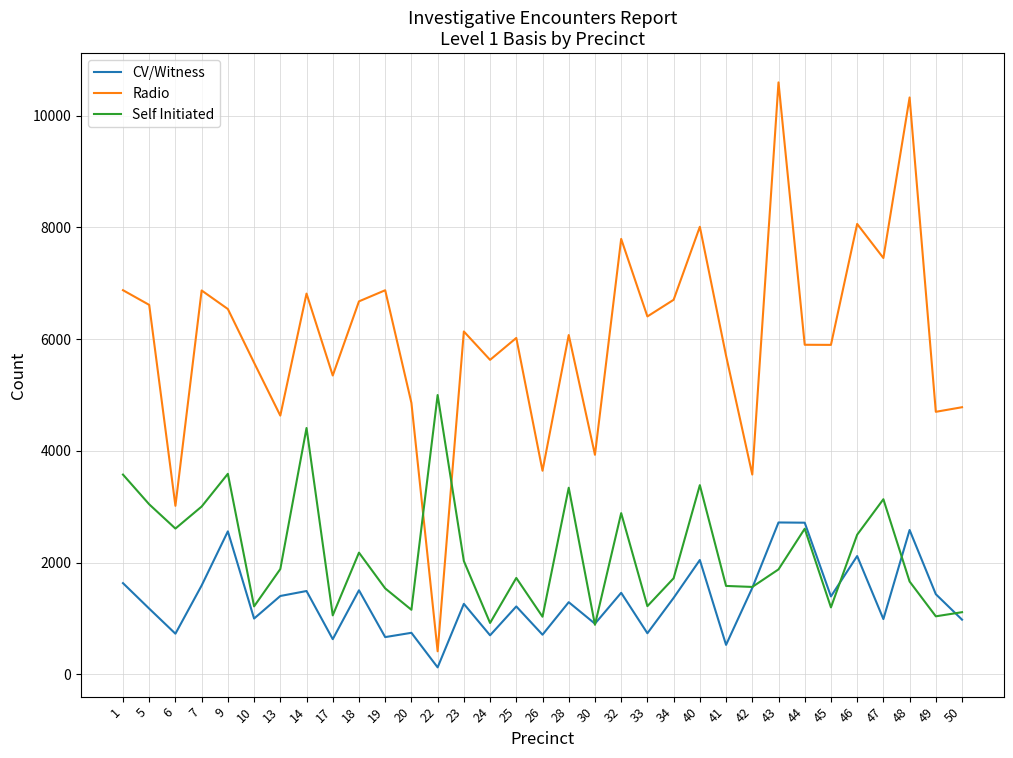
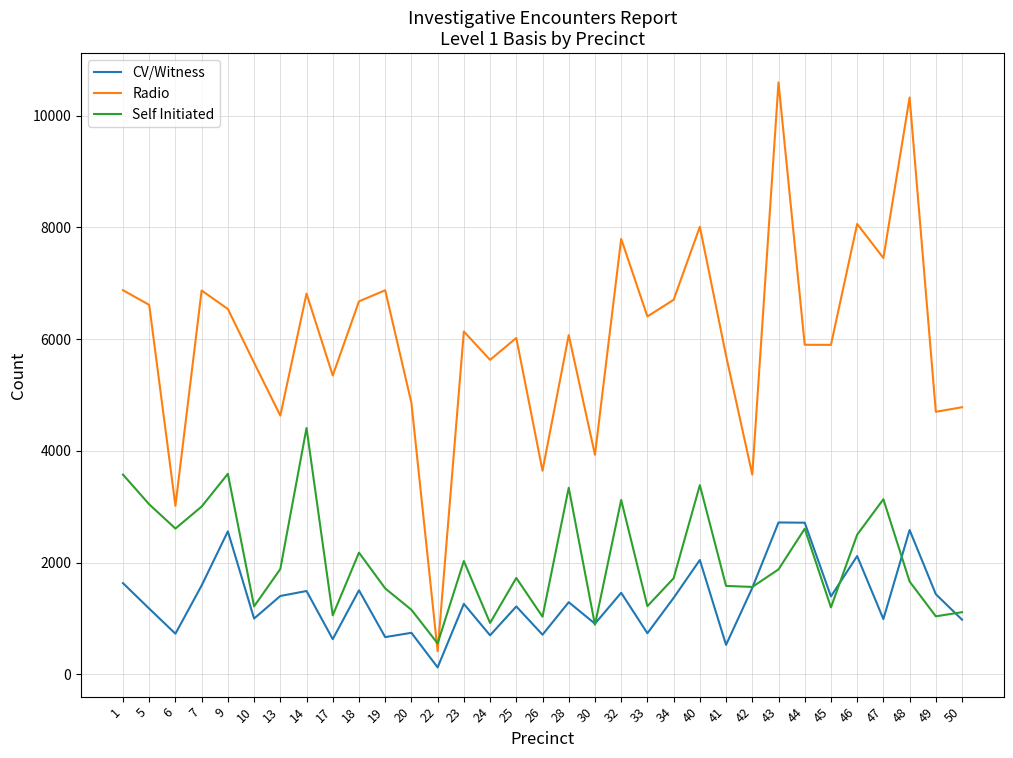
  {
    "CV/Witness": {
      "1": 1600,
      "5": 1200,
      "6": 700,
      "7": 1600,
      "9": 2600,
      "10": 1000,
      "13": 1400,
      "14": 1500,
      "17": 600,
      "18": 1500,
      "19": 700,
      "20": 700,
      "22": 100,
      "23": 1300,
      "24": 700,
      "25": 1200,
      "26": 700,
      "28": 1300,
      "32": 1500,
      "33": 700,
      "34": 1400,
      "40": 2000,
      "41": 500,
      "43": 2700,
      "44": 2700,
      "45": 1400,
      "46": 2100,
      "47": 1000,
      "48": 2600,
      "49": 1400,
      "50": 1000
    },
    "Radio": {
      "1": 6900,
      "5": 6600,
      "6": 3000,
      "7": 6900,
      "9": 6500,
      "10": 5600,
      "13": 4600,
      "14": 6800,
      "17": 5300,
      "18": 6700,
      "19": 6900,
      "20": 4900,
      "22": 400,
      "23": 6100,
      "24": 5600,
      "25": 6000,
      "26": 3600,
      "28": 6100,
      "30": 3900,
      "32": 7800,
      "33": 6400,
      "34": 6700,
      "40": 8000,
      "41": 5700,
      "42": 3600,
      "43": 10600,
      "44": 5900,
      "45": 5900,
      "46": 8100,
      "47": 7500,
      "48": 10300,
      "49": 4700,
      "50": 4800
    },
    "Self Initiated": {
      "1": 3600,
      "5": 3000,
      "6": 2600,
      "7": 3000,
      "9": 3600,
      "10": 1200,
      "13": 1900,
      "14": 4400,
      "17": 1100,
      "18": 2200,
      "19": 1500,
      "20": 1200,
-     "22": 5000,
+     "22": 600,
      "23": 2000,
      "24": 900,
      "25": 1700,
      "26": 1000,
      "28": 3300,
-     "32": 2900,
+     "32": 3100,
      "33": 1200,
      "34": 1700,
      "40": 3400,
      "41": 1600,
      "43": 1900,
      "44": 2600,
      "45": 1200,
      "46": 2500,
      "47": 3100,
      "48": 1700,
      "49": 1000,
      "50": 1100
    }
  }
